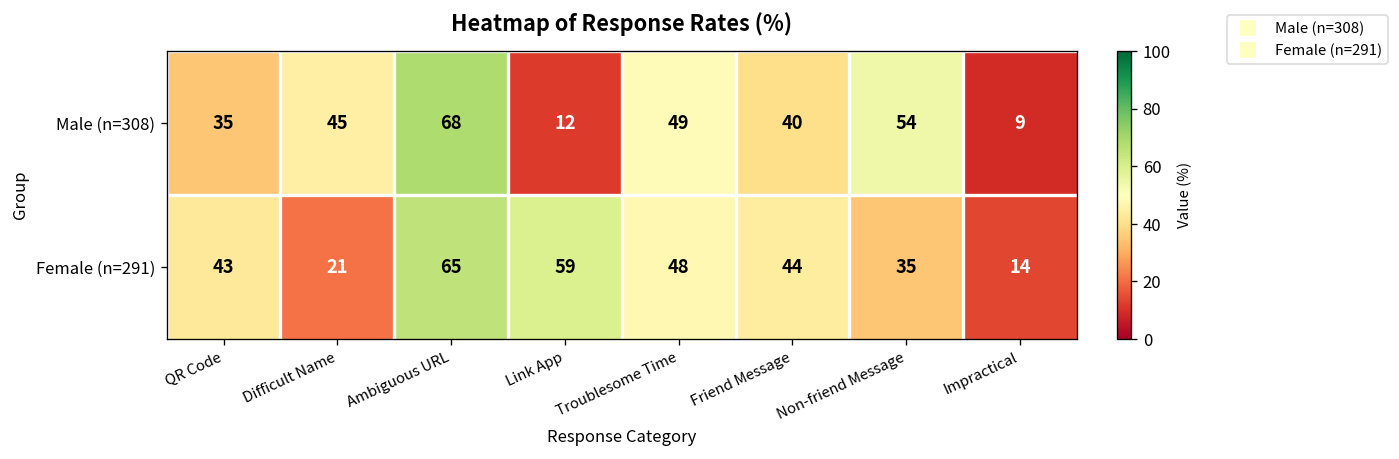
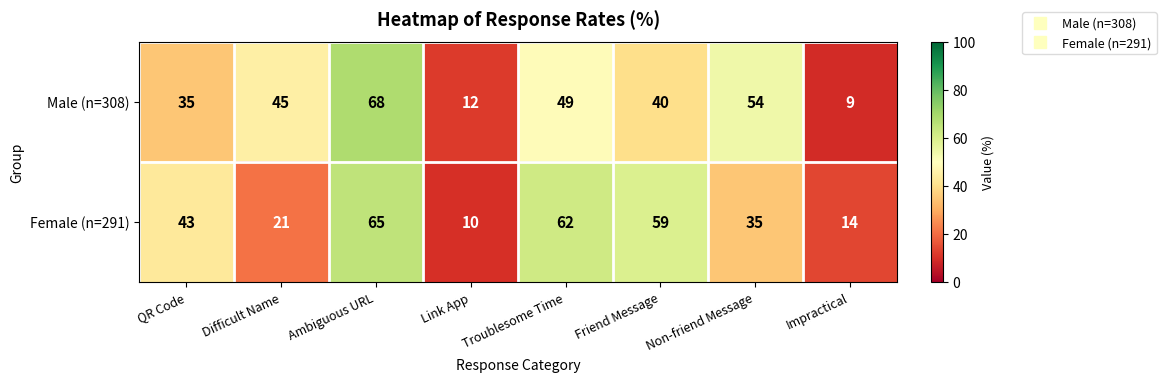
  {
    "Male (n=308)": {
      "QR Code": 35,
      "Difficult Name": 45,
      "Ambiguous URL": 68,
      "Link App": 12,
      "Troublesome Time": 49,
      "Friend Message": 40,
      "Non-friend Message": 54,
      "Impractical": 9
    },
    "Female (n=291)": {
      "QR Code": 43,
      "Difficult Name": 21,
      "Ambiguous URL": 65,
-     "Link App": 59,
-     "Troublesome Time": 48,
-     "Friend Message": 44,
+     "Link App": 10,
+     "Troublesome Time": 62,
+     "Friend Message": 59,
      "Non-friend Message": 35,
      "Impractical": 14
    }
  }
